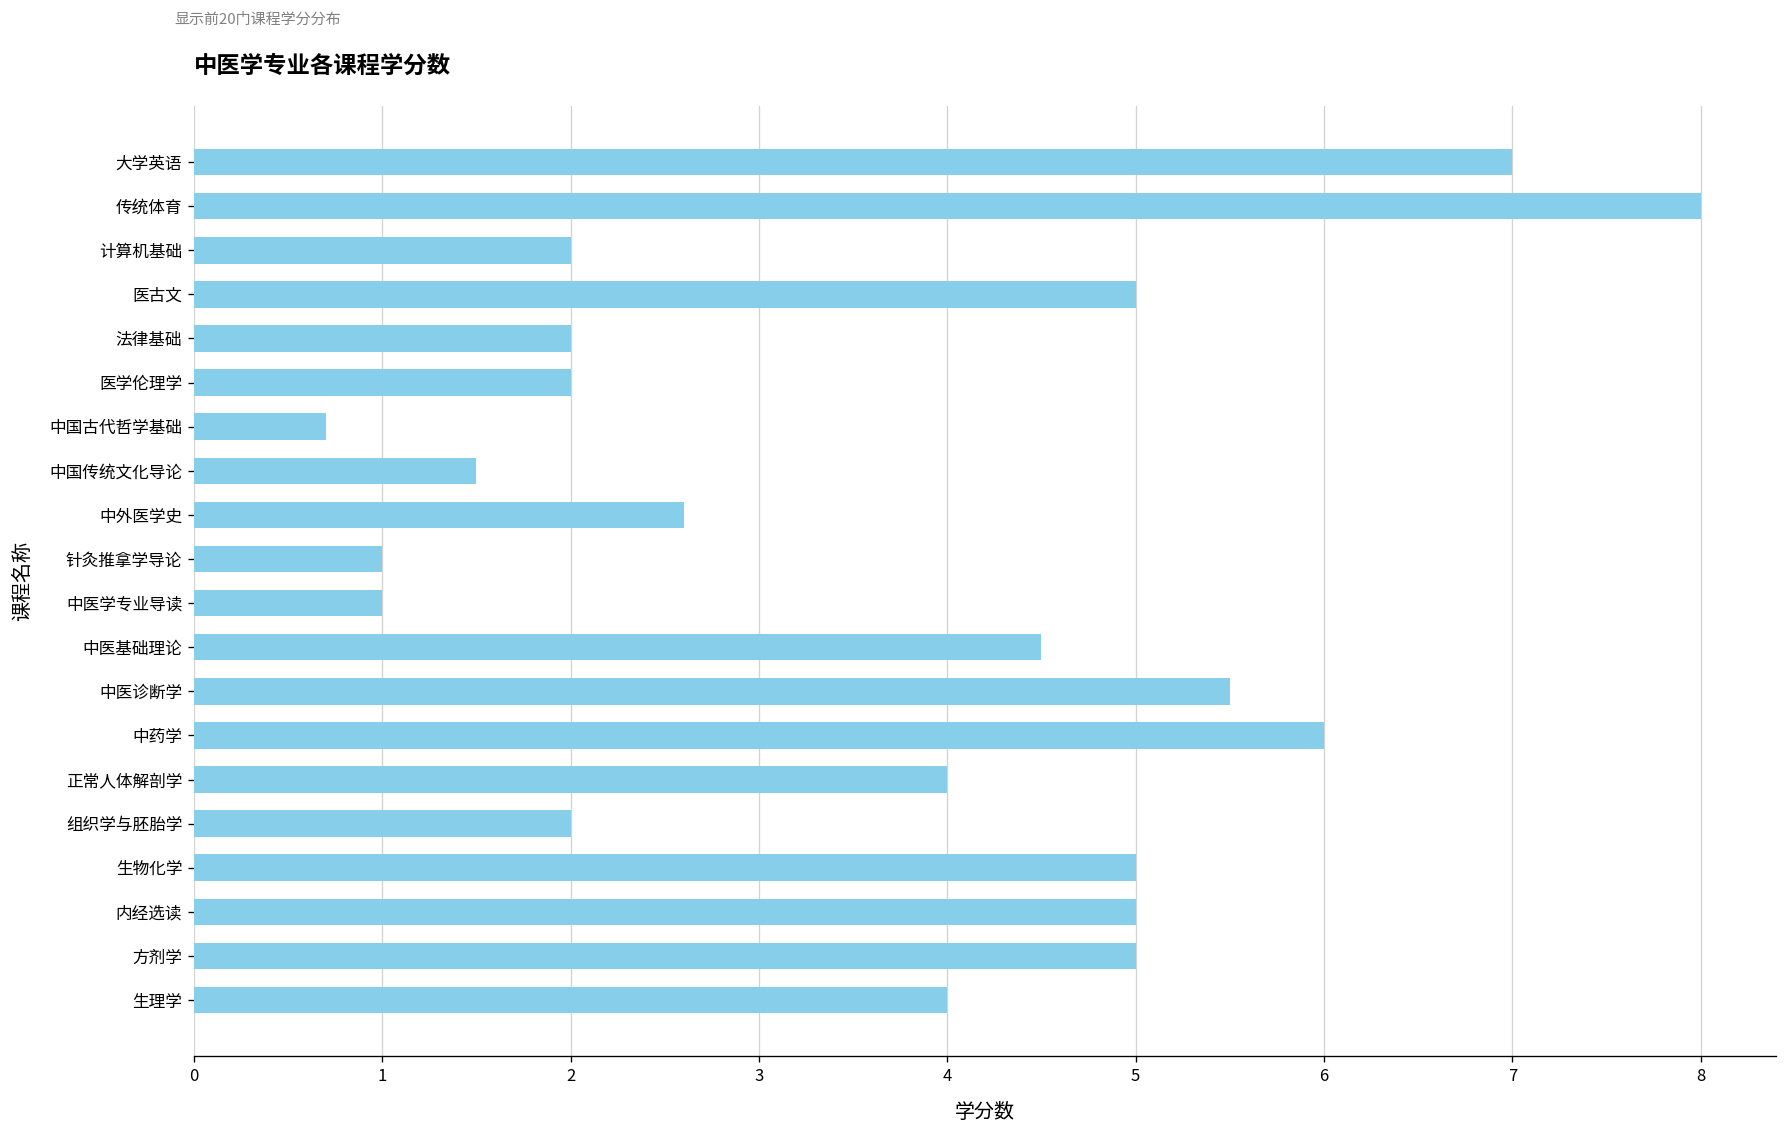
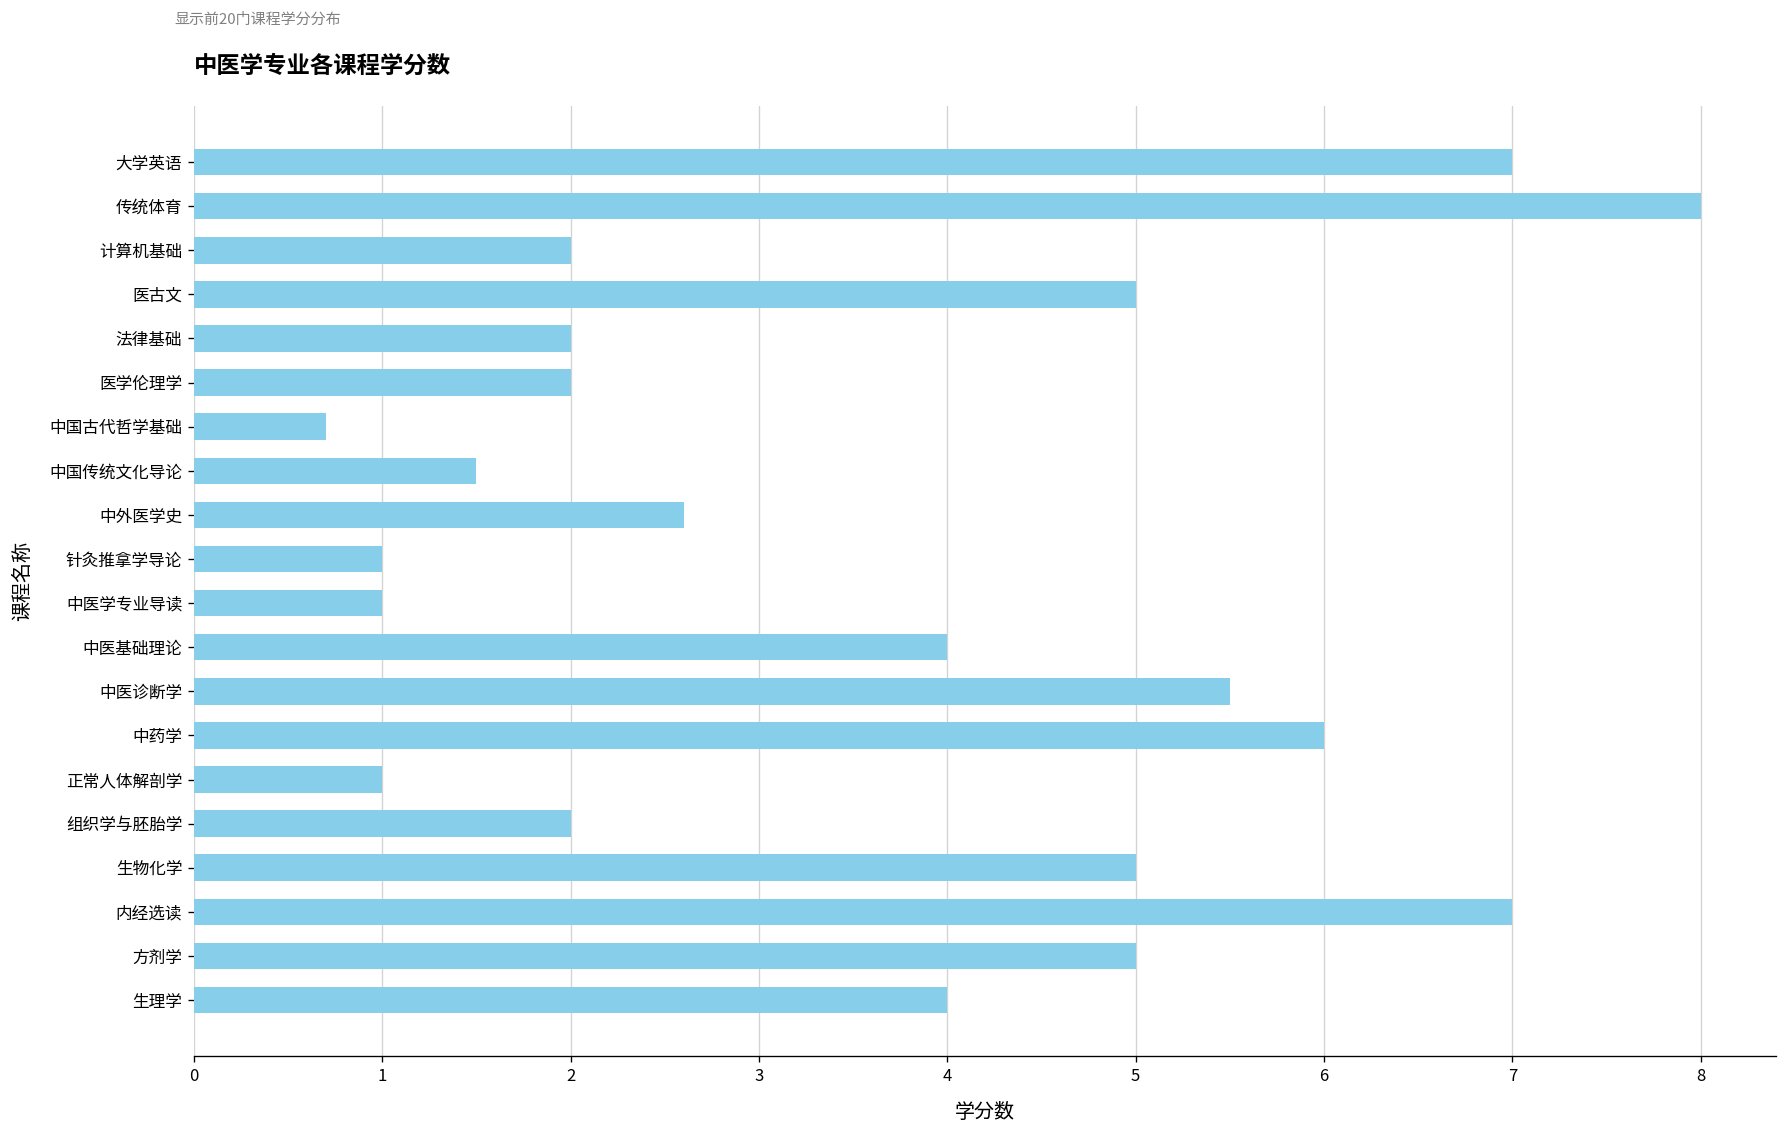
  {
    "大学英语": 7.0,
    "传统体育": 8.0,
    "计算机基础": 2.0,
    "医古文": 5.0,
    "法律基础": 2.0,
    "医学伦理学": 2.0,
    "中国古代哲学基础": 0.7,
    "中国传统文化导论": 1.5,
    "中外医学史": 2.6,
    "针灸推拿学导论": 1.0,
    "中医学专业导读": 1.0,
-   "中医基础理论": 4.5,
+   "中医基础理论": 4.0,
    "中医诊断学": 5.5,
    "中药学": 6.0,
-   "正常人体解剖学": 4,
+   "正常人体解剖学": 1,
    "组织学与胚胎学": 2.0,
    "生物化学": 5.0,
-   "内经选读": 5,
+   "内经选读": 7,
    "方剂学": 5.0,
    "生理学": 4.0
  }
